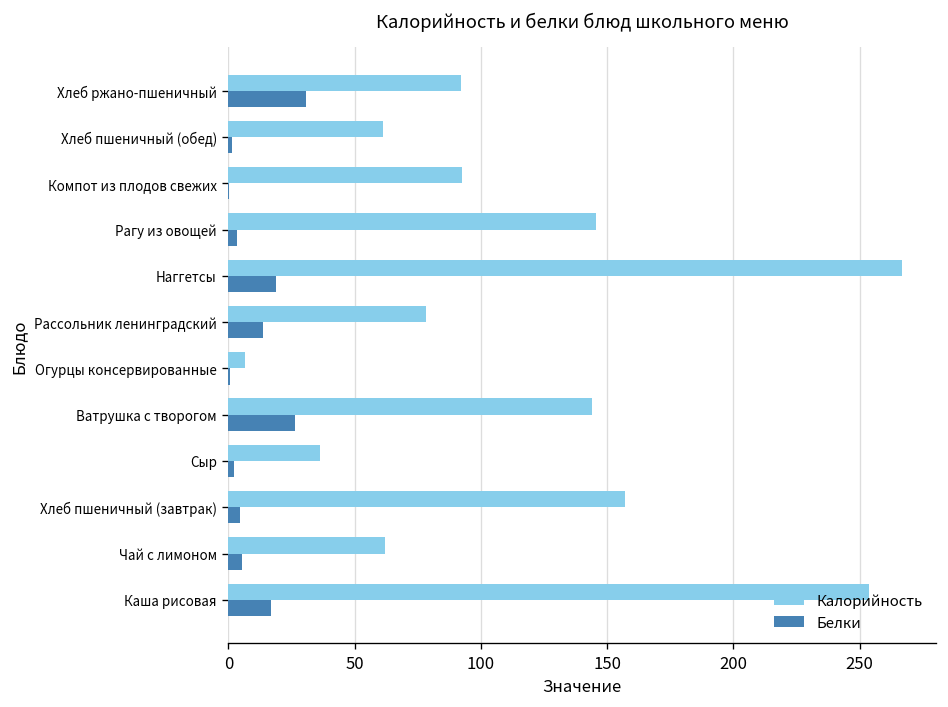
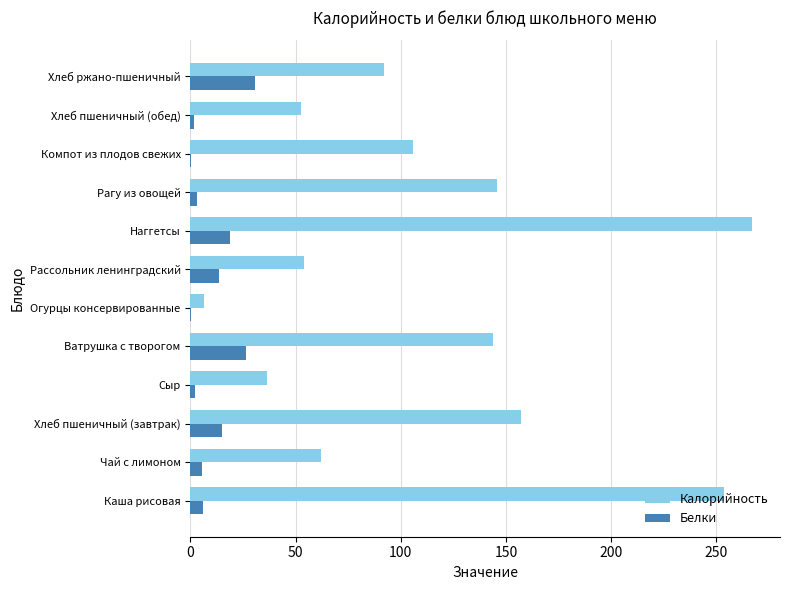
  {
    "Калорийность": {
      "Хлеб ржано-пшеничный": 92,
-     "Хлеб пшеничный (обед)": 61,
-     "Компот из плодов свежих": 93,
+     "Хлеб пшеничный (обед)": 52,
+     "Компот из плодов свежих": 106,
      "Рагу из овощей": 146,
      "Наггетсы": 267,
-     "Рассольник ленинградский": 78,
+     "Рассольник ленинградский": 54,
      "Огурцы консервированные": 7,
      "Ватрушка с творогом": 144,
      "Сыр": 36,
      "Хлеб пшеничный (завтрак)": 157,
      "Чай с лимоном": 62,
      "Каша рисовая": 254
    },
    "Белки": {
      "Хлеб ржано-пшеничный": 31,
      "Хлеб пшеничный (обед)": 2,
      "Рагу из овощей": 3,
      "Наггетсы": 19,
      "Рассольник ленинградский": 14,
      "Ватрушка с творогом": 26,
      "Сыр": 2,
-     "Хлеб пшеничный (завтрак)": 5,
+     "Хлеб пшеничный (завтрак)": 15,
      "Чай с лимоном": 5,
-     "Каша рисовая": 17
+     "Каша рисовая": 6
    }
  }
